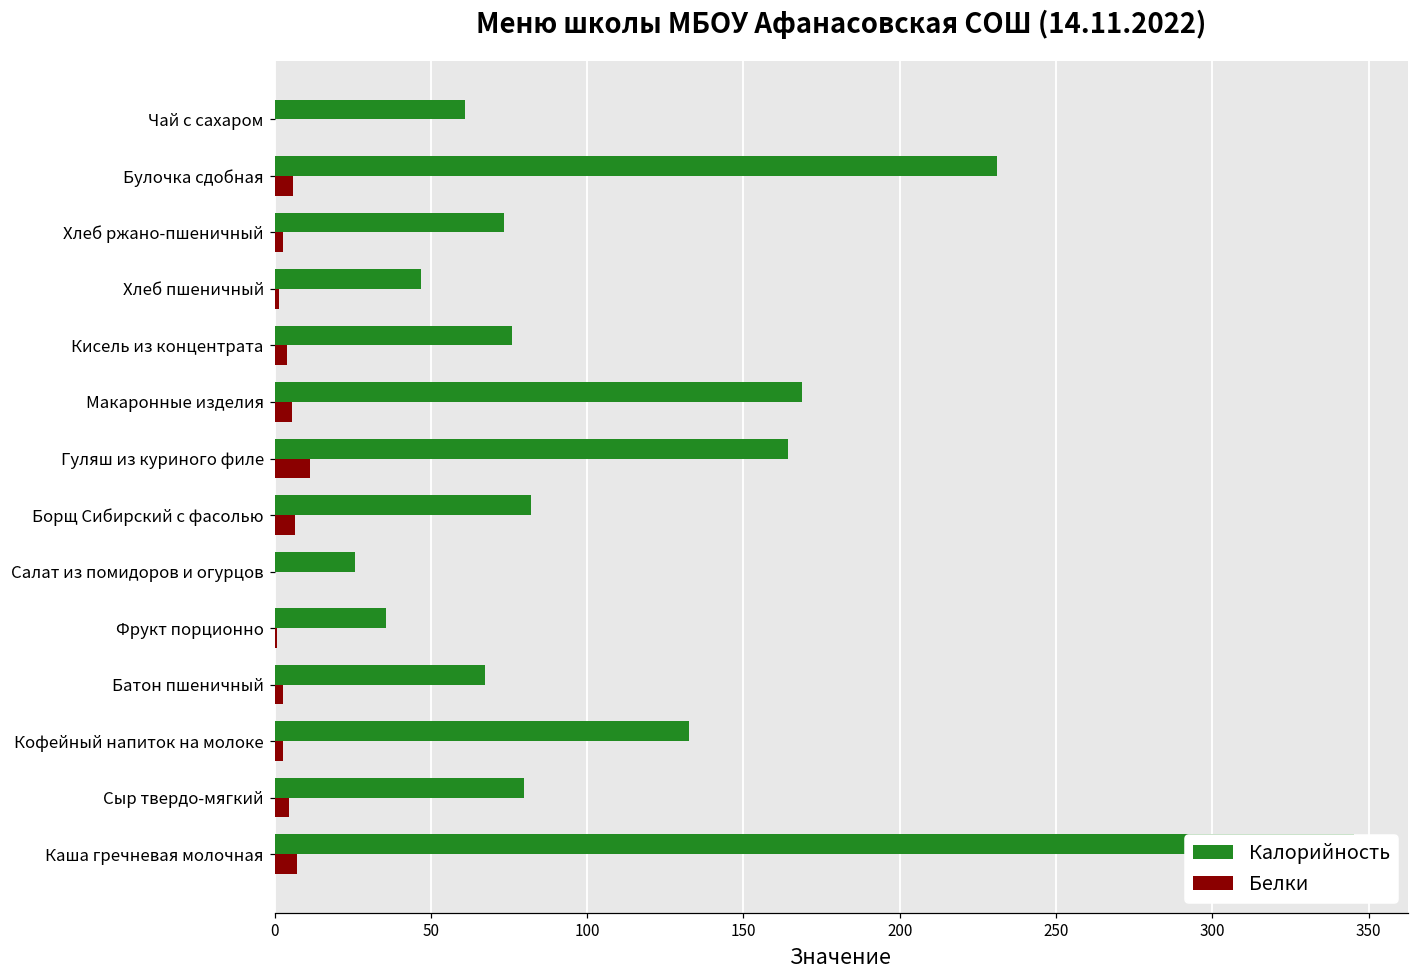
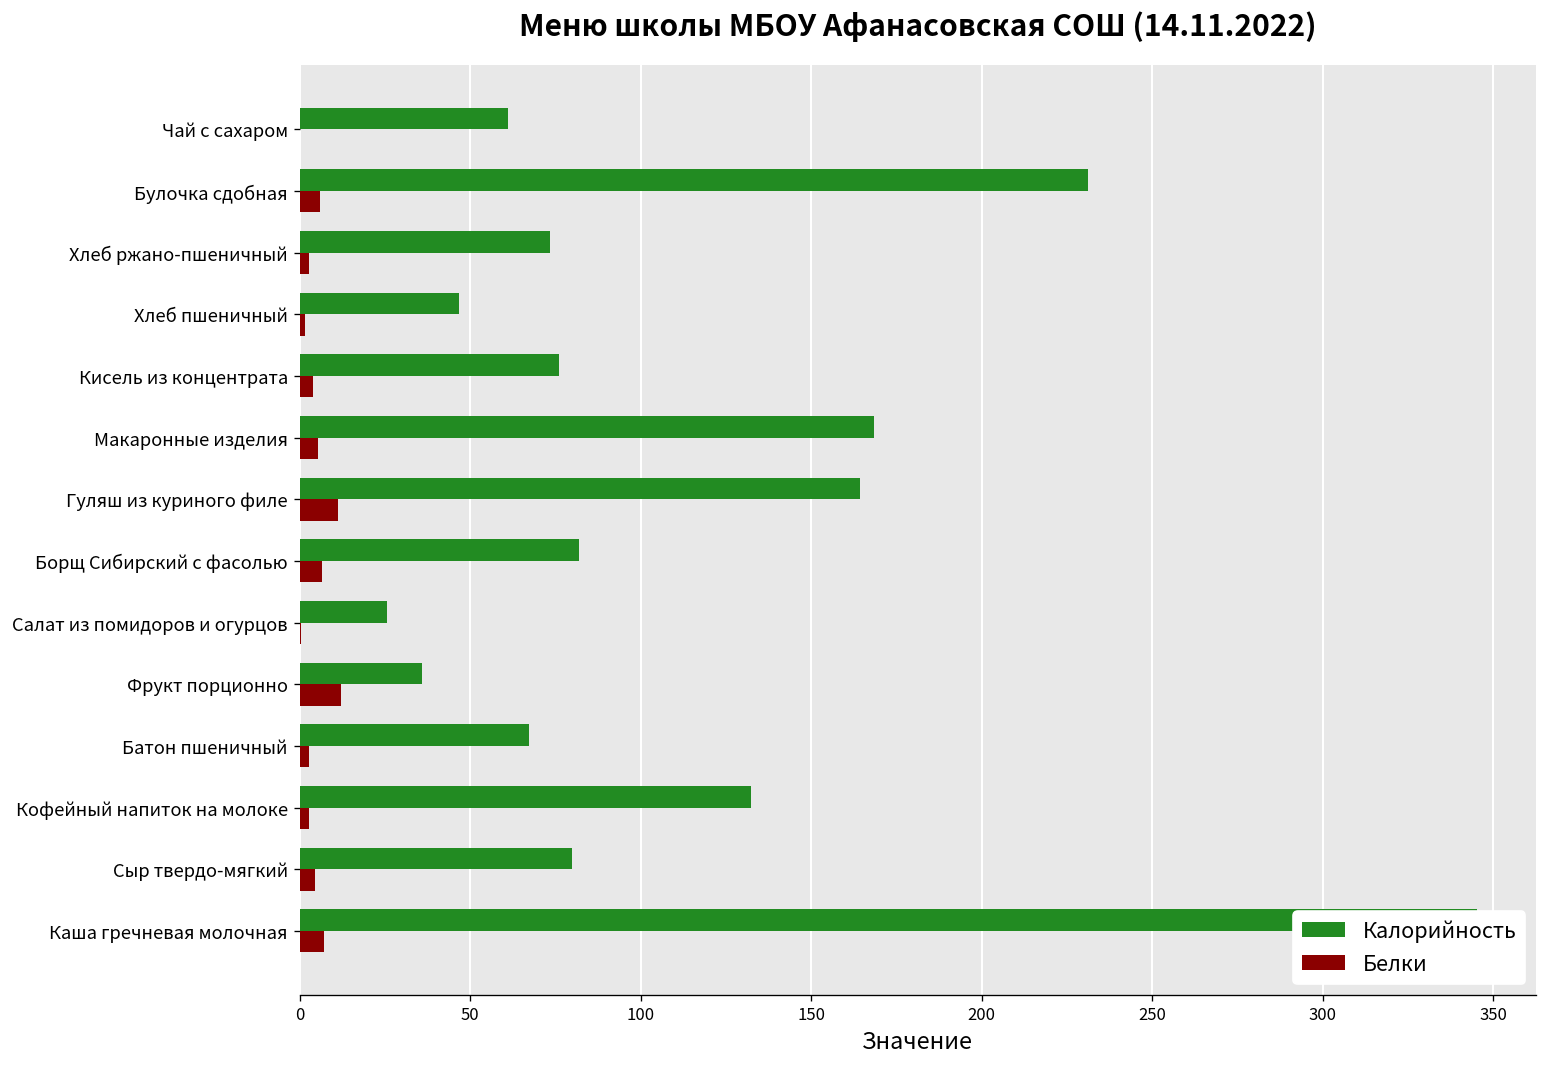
  {
    "Калорийность": {
      "Чай с сахаром": 61,
      "Булочка сдобная": 231,
      "Хлеб ржано-пшеничный": 74,
      "Хлеб пшеничный": 47,
      "Кисель из концентрата": 76,
      "Макаронные изделия": 169,
      "Гуляш из куриного филе": 164,
      "Борщ Сибирский с фасолью": 82,
      "Салат из помидоров и огурцов": 26,
      "Фрукт порционно": 36,
      "Батон пшеничный": 67,
      "Кофейный напиток на молоке": 132,
      "Сыр твердо-мягкий": 80
    },
    "Белки": {
      "Булочка сдобная": 6,
      "Хлеб ржано-пшеничный": 3,
      "Хлеб пшеничный": 2,
      "Кисель из концентрата": 4,
      "Макаронные изделия": 6,
      "Гуляш из куриного филе": 11,
      "Борщ Сибирский с фасолью": 6,
-     "Фрукт порционно": 1,
+     "Фрукт порционно": 12,
      "Батон пшеничный": 3,
      "Кофейный напиток на молоке": 3,
      "Сыр твердо-мягкий": 5,
      "Каша гречневая молочная": 7
    }
  }
